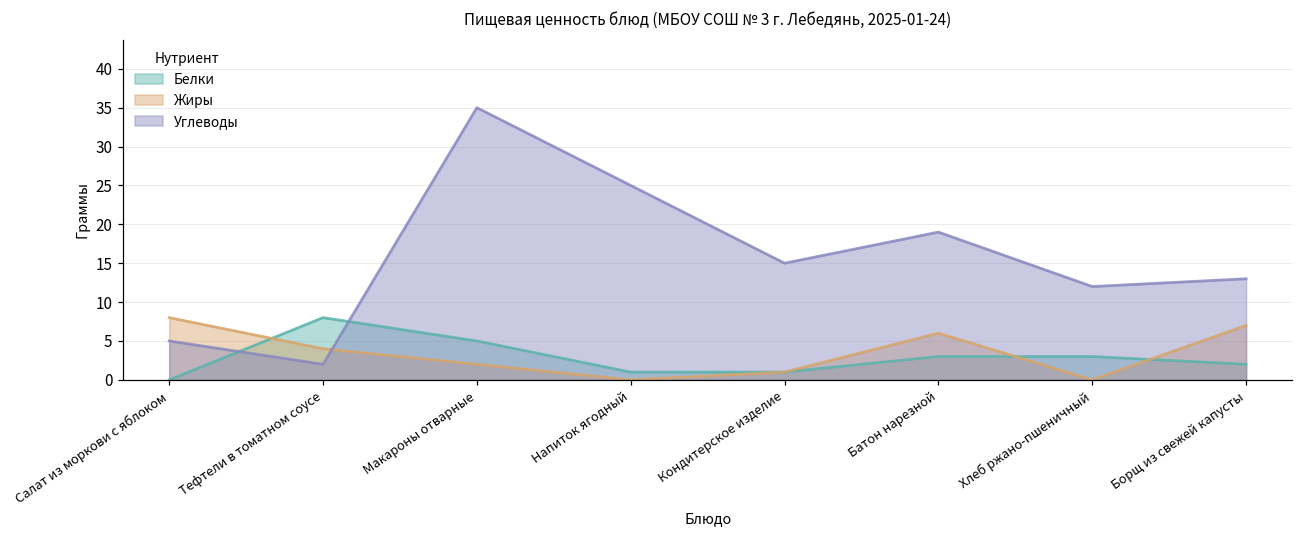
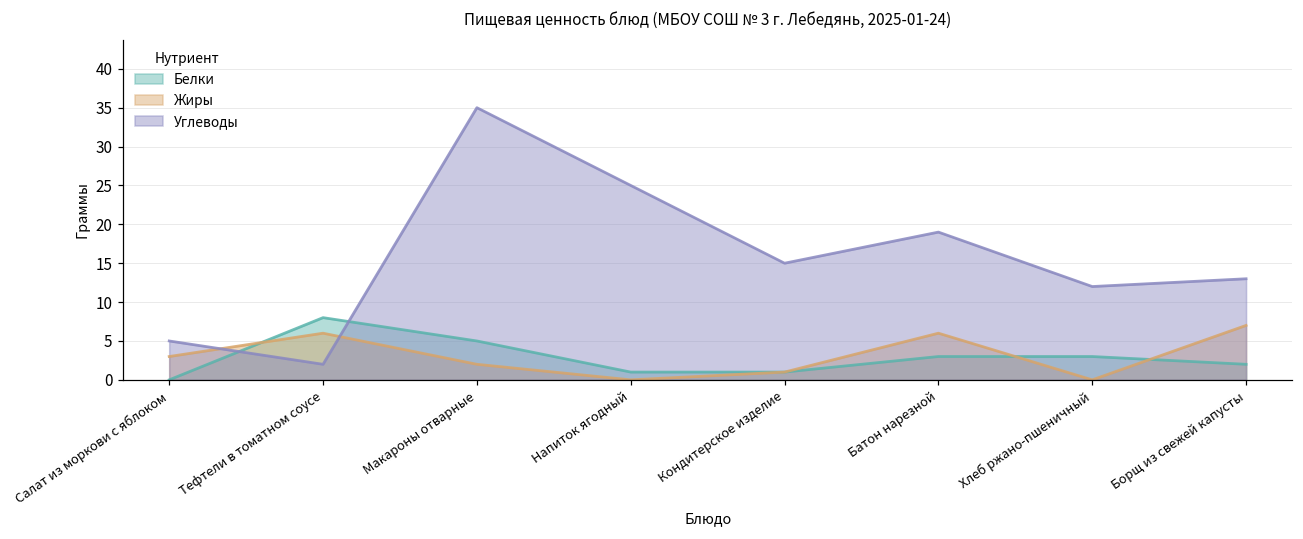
  {
    "Жиры": {
-     "Салат из моркови с яблоком": 8,
-     "Тефтели в томатном соусе": 4,
+     "Салат из моркови с яблоком": 3,
+     "Тефтели в томатном соусе": 6,
      "Макароны отварные": 2,
      "Напиток ягодный": 0,
      "Батон нарезной": 6,
      "Хлеб ржано-пшеничный": 0,
      "Борщ из свежей капусты": 7
    }
  }
